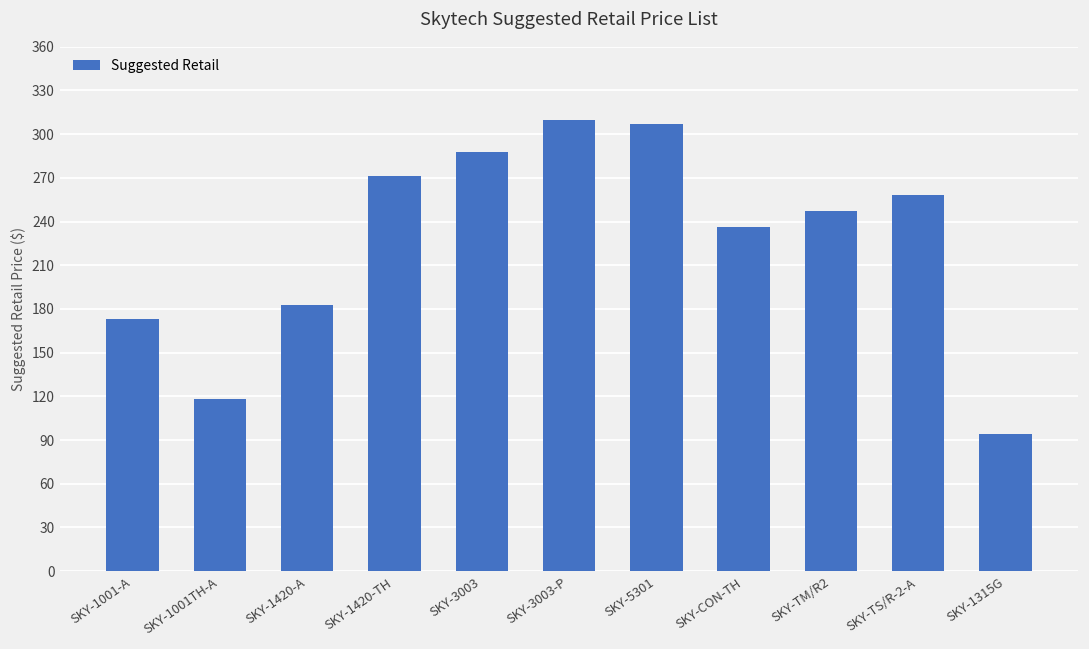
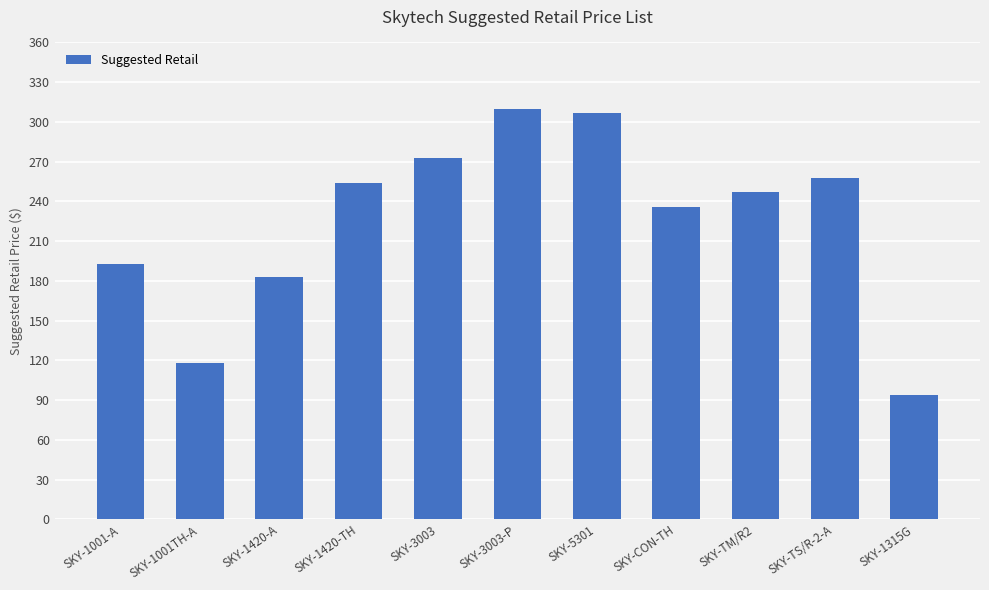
  {
-   "SKY-1001-A": 173,
+   "SKY-1001-A": 193,
    "SKY-1001TH-A": 118,
    "SKY-1420-A": 183,
-   "SKY-1420-TH": 271,
-   "SKY-3003": 288,
+   "SKY-1420-TH": 254,
+   "SKY-3003": 273,
    "SKY-3003-P": 310,
    "SKY-5301": 307,
    "SKY-CON-TH": 236,
    "SKY-TM/R2": 247,
    "SKY-TS/R-2-A": 258,
    "SKY-1315G": 94
  }
